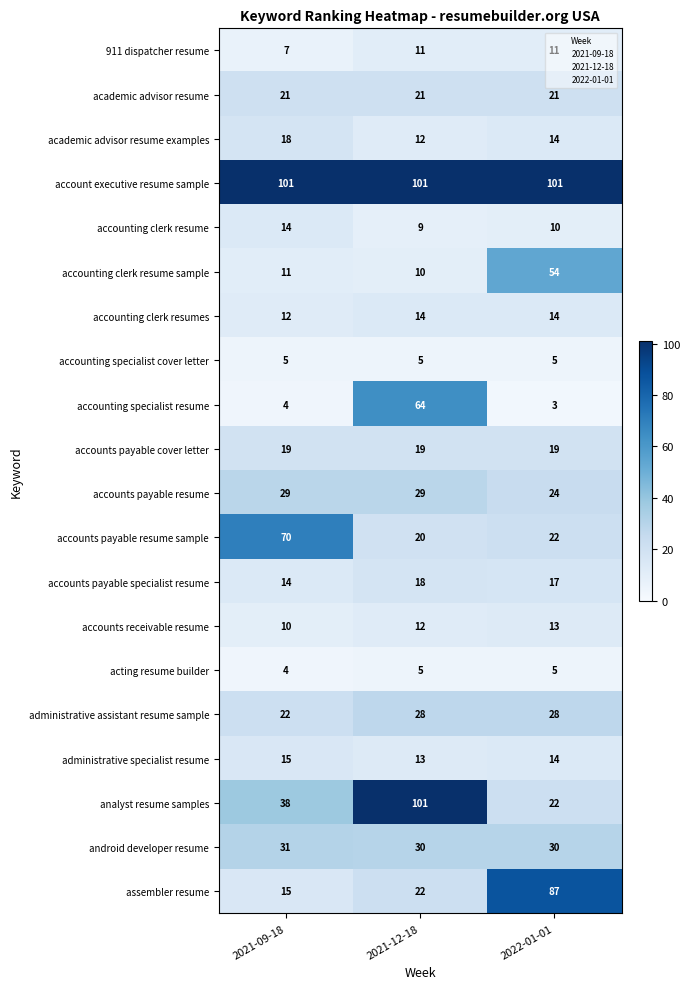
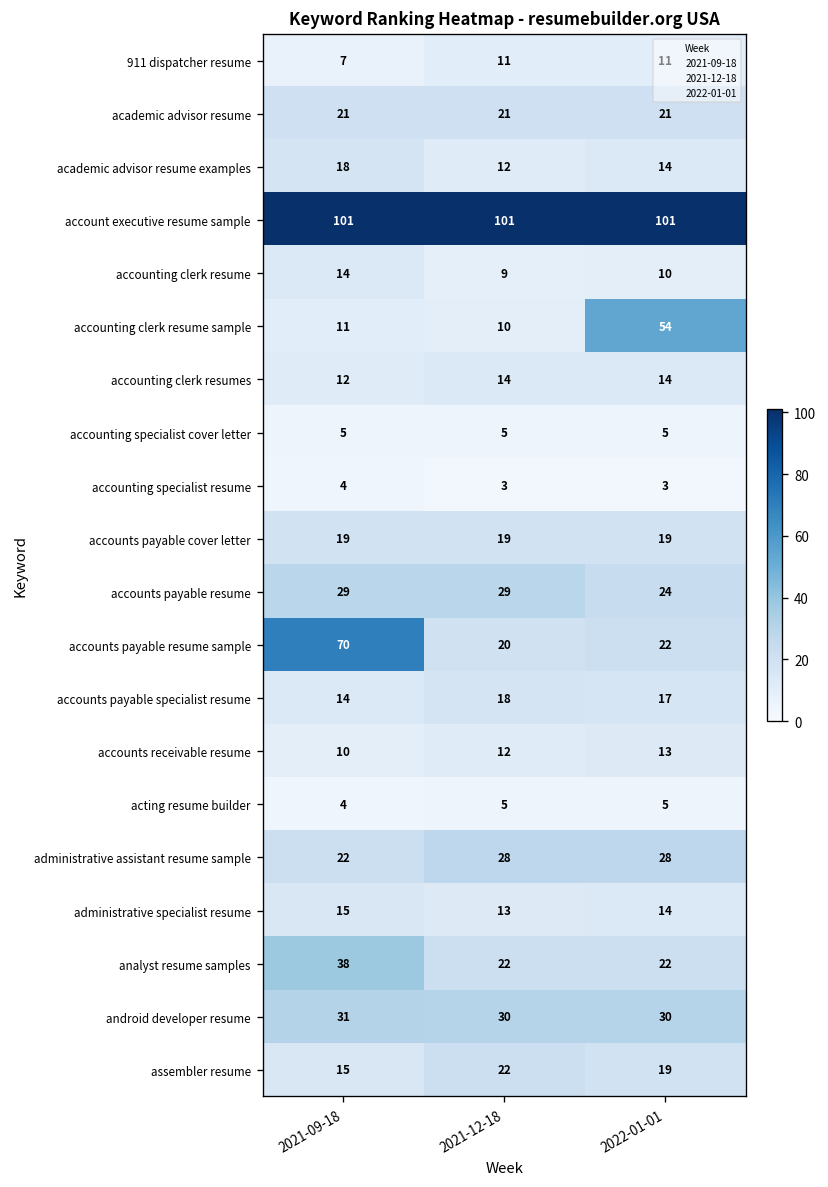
  {
    "accounting specialist resume": {
-     "2021-12-18": 64
+     "2021-12-18": 3
    },
    "analyst resume samples": {
-     "2021-12-18": 101
+     "2021-12-18": 22
    },
    "assembler resume": {
-     "2022-01-01": 87
+     "2022-01-01": 19
    }
  }
